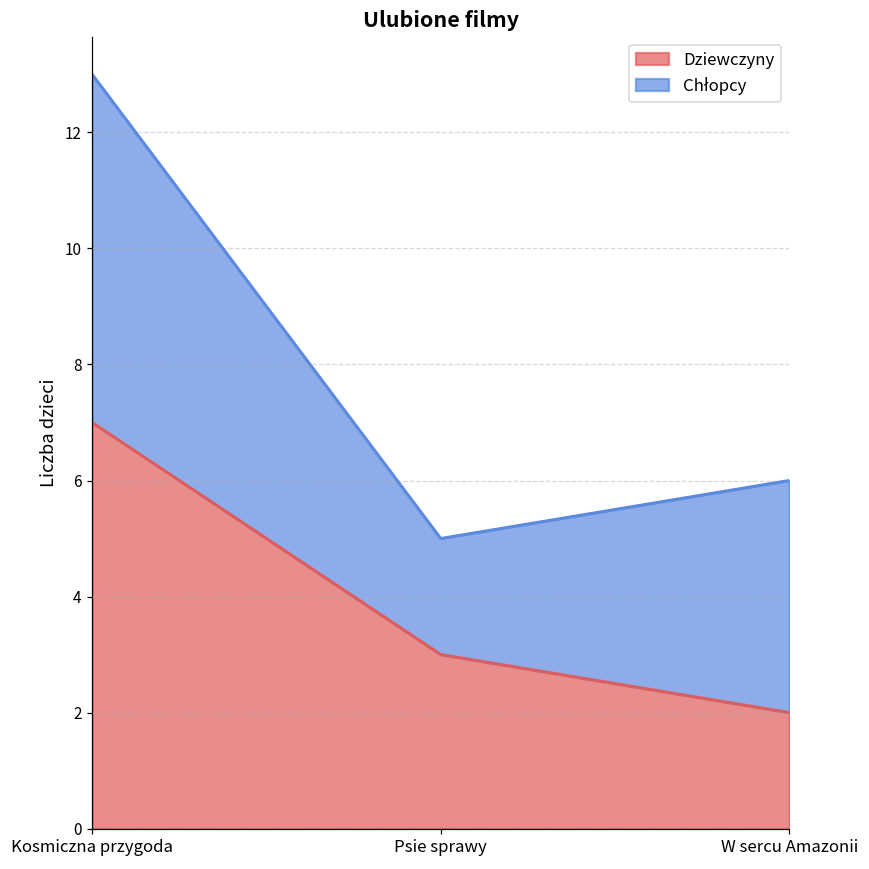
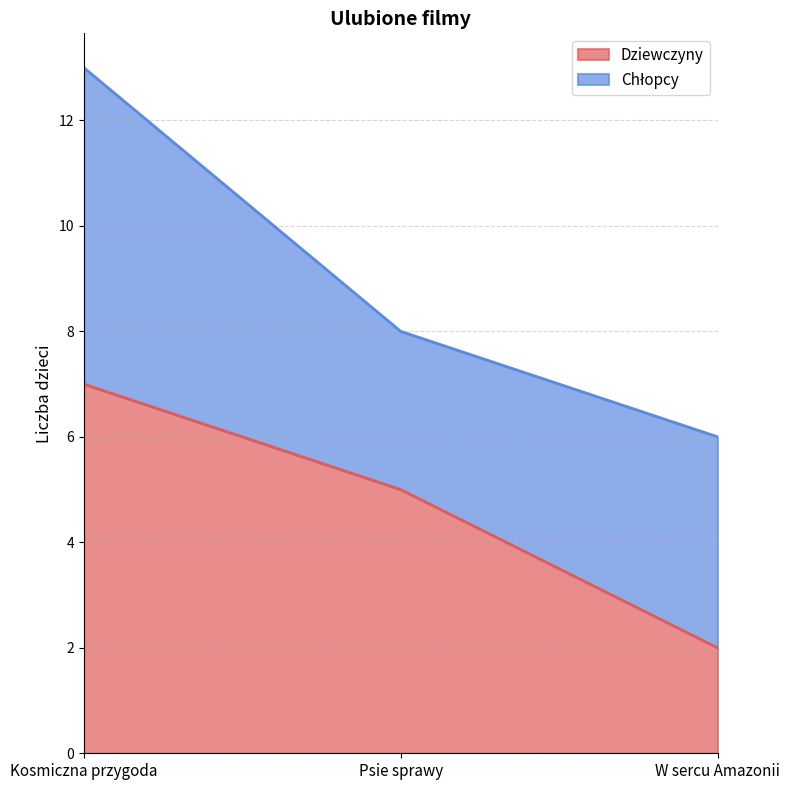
  {
    "Dziewczyny": {
      "Kosmiczna przygoda": 7,
-     "Psie sprawy": 3,
+     "Psie sprawy": 5,
      "W sercu Amazonii": 2
    },
    "Chłopcy": {
      "Kosmiczna przygoda": 6,
-     "Psie sprawy": 2,
+     "Psie sprawy": 3,
      "W sercu Amazonii": 4
    }
  }
